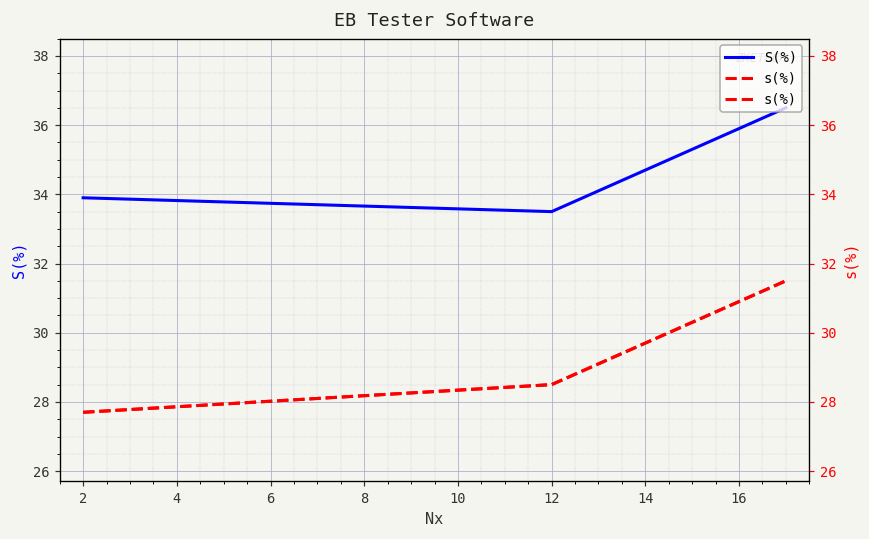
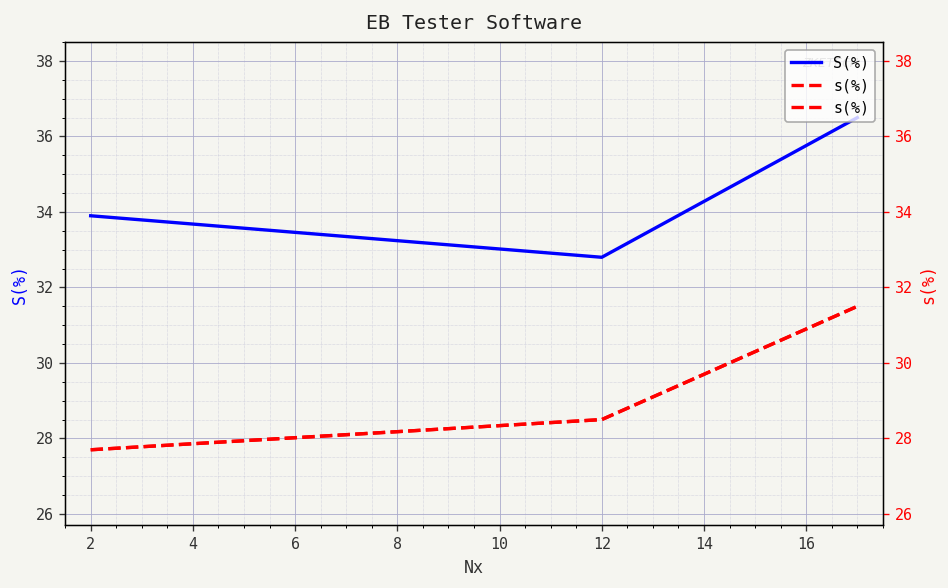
  {
    "S(%)": {
      "2": 33.9,
-     "12": 33.5
+     "12": 32.8
    },
    "s(%)": {
      "2": 27.7,
      "12": 28.5
    }
  }
